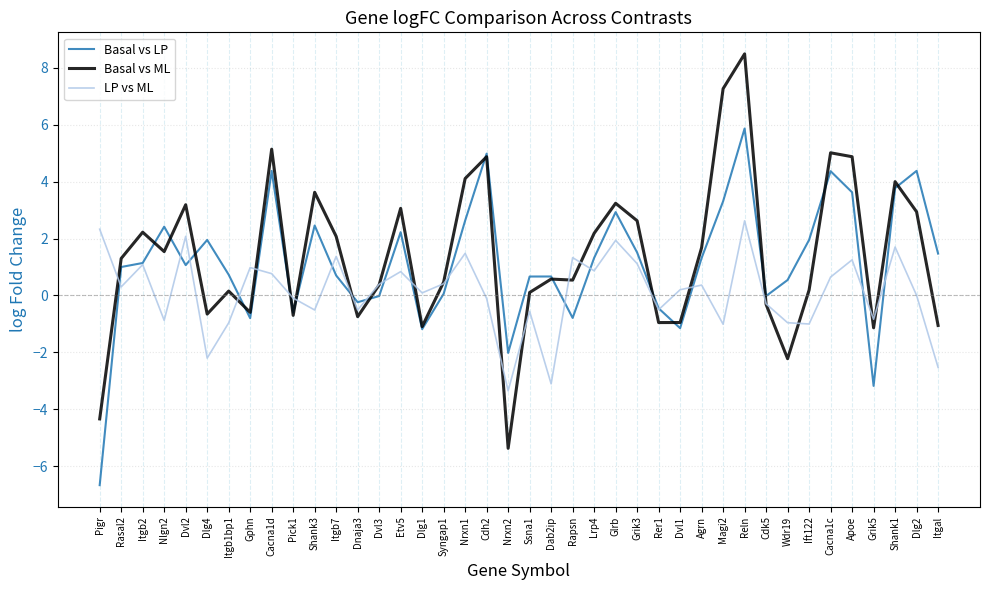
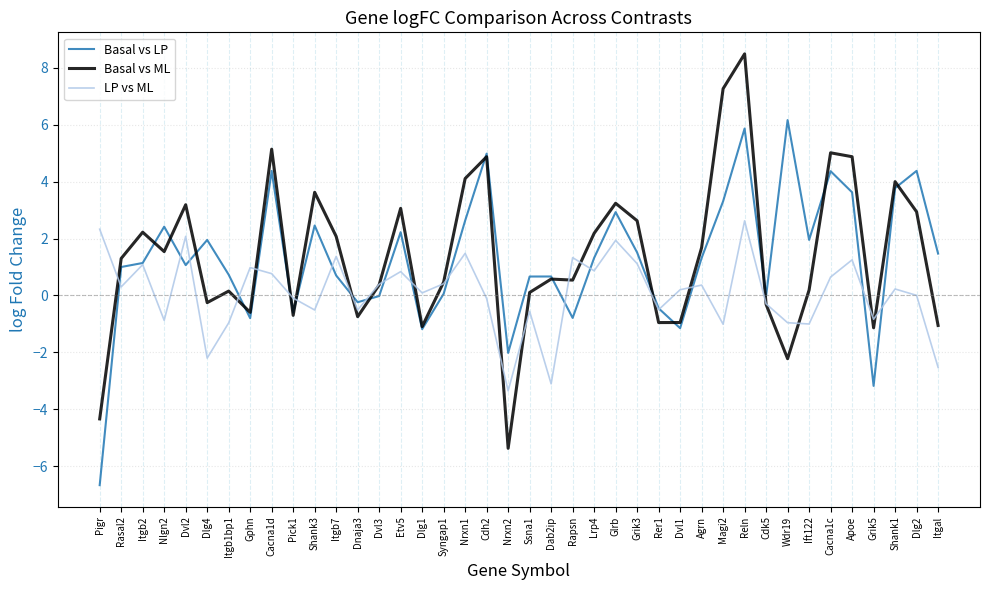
  {
    "Basal vs LP": {
      "Pigr": -6.7,
      "Rasal2": 1.0,
      "Nlgn2": 2.4,
      "Dvl2": 1.1,
      "Dlg4": 2.0,
      "Itgb1bp1": 0.7,
      "Gphn": -0.8,
      "Cacna1d": 4.4,
      "Pick1": -0.6,
      "Shank3": 2.5,
      "Itgb7": 0.7,
      "Dnaja3": -0.2,
      "Dvl3": 0.0,
      "Etv5": 2.2,
      "Syngap1": 0.1,
      "Nrxn1": 2.6,
      "Cdh2": 5.0,
      "Nrxn2": -2.0,
      "Ssna1": 0.7,
      "Dab2ip": 0.7,
      "Rapsn": -0.8,
      "Lrp4": 1.3,
      "Glrb": 2.9,
      "Grik3": 1.5,
      "Dvl1": -1.2,
      "Agrn": 1.3,
      "Magi2": 3.3,
      "Reln": 5.9,
      "Cdk5": 0.0,
-     "Wdr19": 0.5,
+     "Wdr19": 6.2,
      "Ift122": 2.0,
      "Cacna1c": 4.4,
      "Apoe": 3.6,
      "Grik5": -3.2,
      "Shank1": 3.8,
      "Dlg2": 4.4,
      "Itgal": 1.5
    },
    "Basal vs ML": {
      "Pigr": -4.3,
      "Rasal2": 1.3,
      "Itgb2": 2.2,
      "Nlgn2": 1.5,
      "Dvl2": 3.2,
-     "Dlg4": -0.7,
+     "Dlg4": -0.3,
      "Itgb1bp1": 0.2,
      "Gphn": -0.6,
      "Cacna1d": 5.1,
      "Pick1": -0.7,
      "Shank3": 3.6,
      "Itgb7": 2.1,
      "Dnaja3": -0.7,
      "Etv5": 3.1,
      "Nrxn1": 4.1,
      "Cdh2": 4.9,
      "Nrxn2": -5.4,
      "Ssna1": 0.1,
      "Dab2ip": 0.6,
      "Rapsn": 0.5,
      "Lrp4": 2.2,
      "Glrb": 3.2,
      "Grik3": 2.6,
      "Rer1": -1.0,
      "Dvl1": -1.0,
      "Agrn": 1.7,
      "Magi2": 7.3,
      "Reln": 8.5,
      "Wdr19": -2.2,
      "Ift122": 0.2,
      "Cacna1c": 5.0,
      "Apoe": 4.9,
      "Grik5": -1.1,
      "Shank1": 4.0,
      "Dlg2": 2.9,
      "Itgal": -1.1
    },
    "LP vs ML": {
      "Pigr": 2.3,
      "Rasal2": 0.3,
      "Nlgn2": -0.9,
      "Dvl2": 2.1,
      "Dlg4": -2.2,
      "Itgb1bp1": -1.0,
      "Gphn": 1.0,
      "Cacna1d": 0.8,
      "Pick1": -0.1,
      "Shank3": -0.5,
      "Itgb7": 1.4,
      "Dnaja3": -0.5,
      "Etv5": 0.8,
      "Dlg1": 0.1,
      "Nrxn1": 1.5,
      "Cdh2": -0.1,
      "Nrxn2": -3.4,
      "Ssna1": -0.6,
      "Dab2ip": -3.1,
      "Rapsn": 1.3,
      "Lrp4": 0.9,
      "Glrb": 1.9,
      "Grik3": 1.1,
      "Dvl1": 0.2,
      "Agrn": 0.4,
      "Magi2": -1.0,
      "Reln": 2.6,
      "Wdr19": -1.0,
      "Ift122": -1.0,
      "Cacna1c": 0.6,
      "Apoe": 1.3,
      "Grik5": -0.8,
-     "Shank1": 1.7,
+     "Shank1": 0.2,
      "Dlg2": 0.0,
      "Itgal": -2.5
    }
  }
